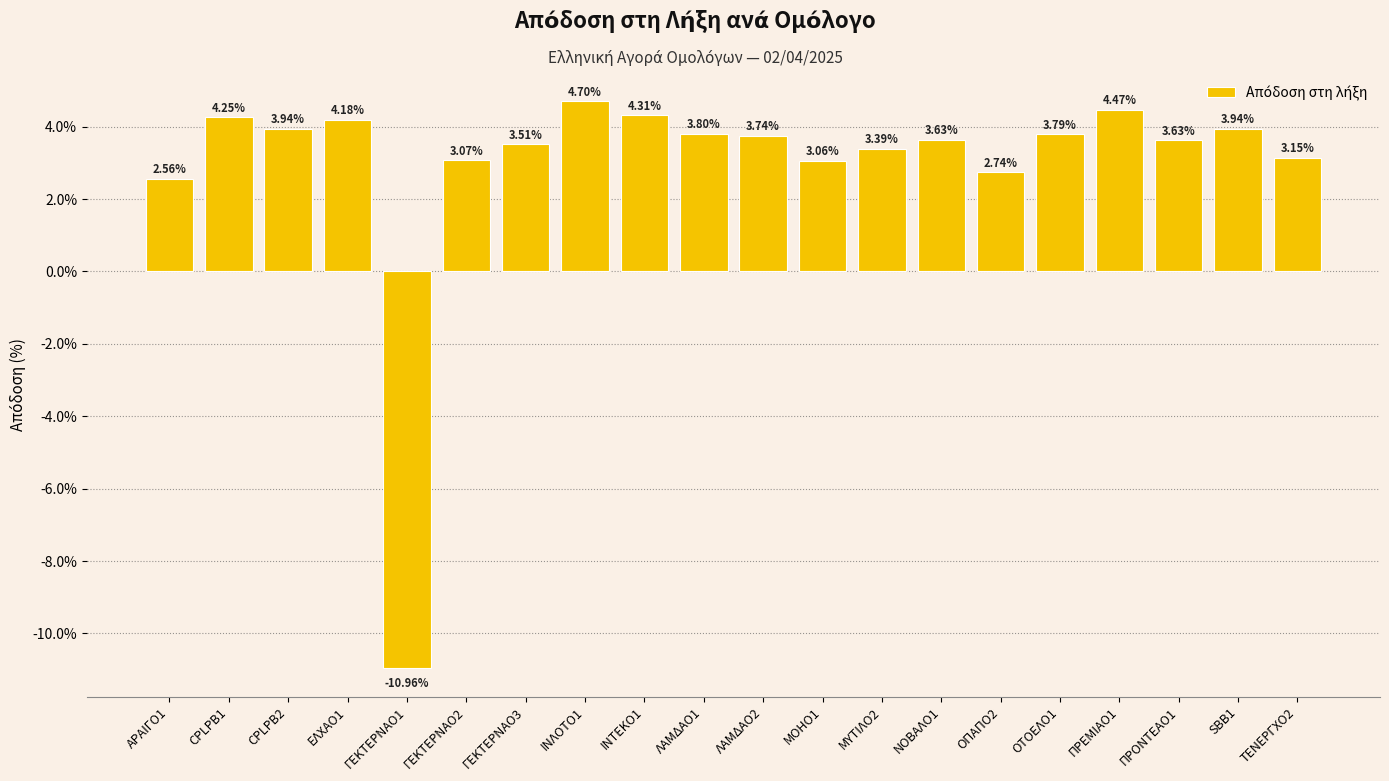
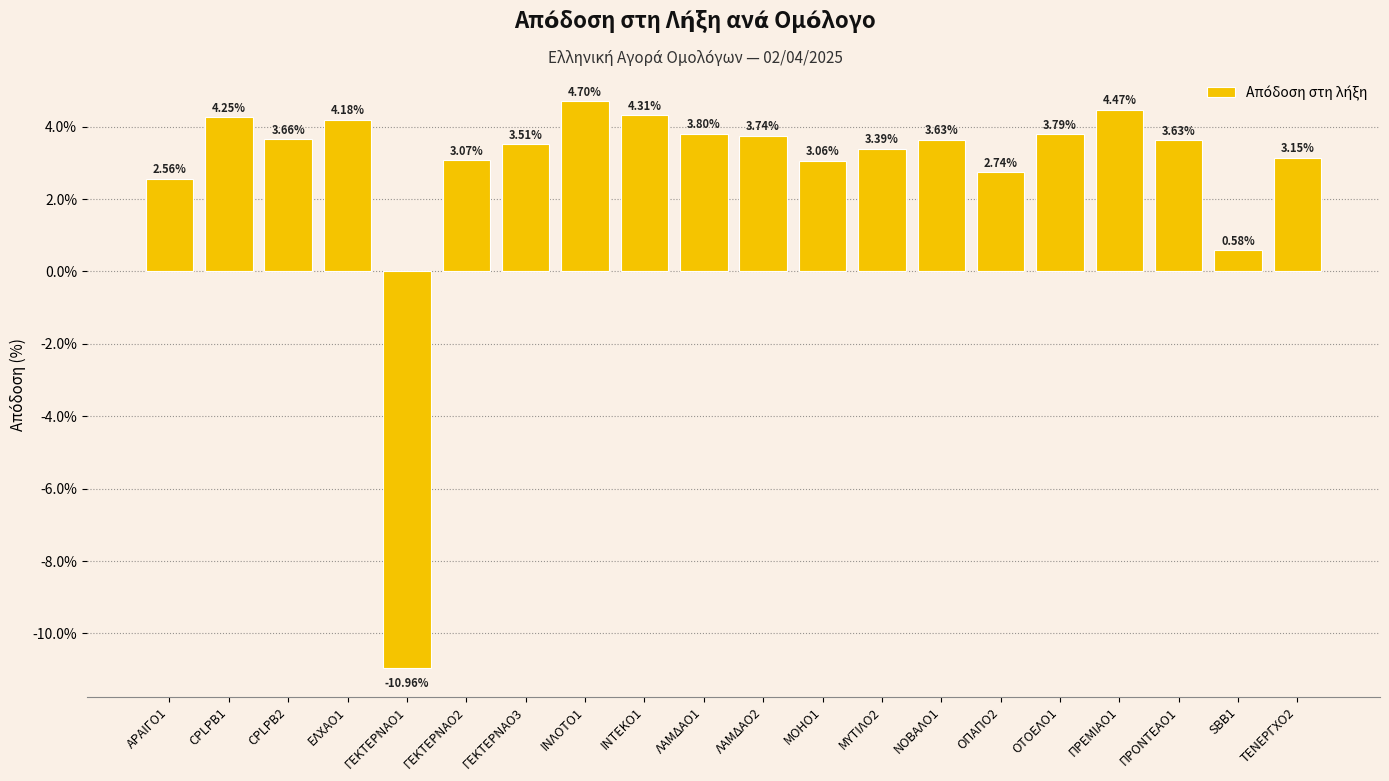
  {
    "ΑΡΑΙΓΟ1": "2.56%",
    "CPLPB1": "4.25%",
-   "CPLPB2": "3.94%",
+   "CPLPB2": "3.66%",
    "ΕΛΧΑΟ1": "4.18%",
    "ΓΕΚΤΕΡΝΑΟ1": "-10.96%",
    "ΓΕΚΤΕΡΝΑΟ2": "3.07%",
    "ΓΕΚΤΕΡΝΑΟ3": "3.51%",
    "ΙΝΛΟΤΟ1": "4.70%",
    "ΙΝΤΕΚΟ1": "4.31%",
    "ΛΑΜΔΑΟ1": "3.80%",
    "ΛΑΜΔΑΟ2": "3.74%",
    "ΜΟΗΟ1": "3.06%",
    "ΜΥΤΙΛΟ2": "3.39%",
    "ΝΟΒΑΛΟ1": "3.63%",
    "ΟΠΑΠΟ2": "2.74%",
    "ΟΤΟΕΛΟ1": "3.79%",
    "ΠΡΕΜΙΑΟ1": "4.47%",
    "ΠΡΟΝΤΕΑΟ1": "3.63%",
-   "SBB1": "3.94%",
+   "SBB1": "0.58%",
    "ΤΕΝΕΡΓΧΟ2": "3.15%"
  }
